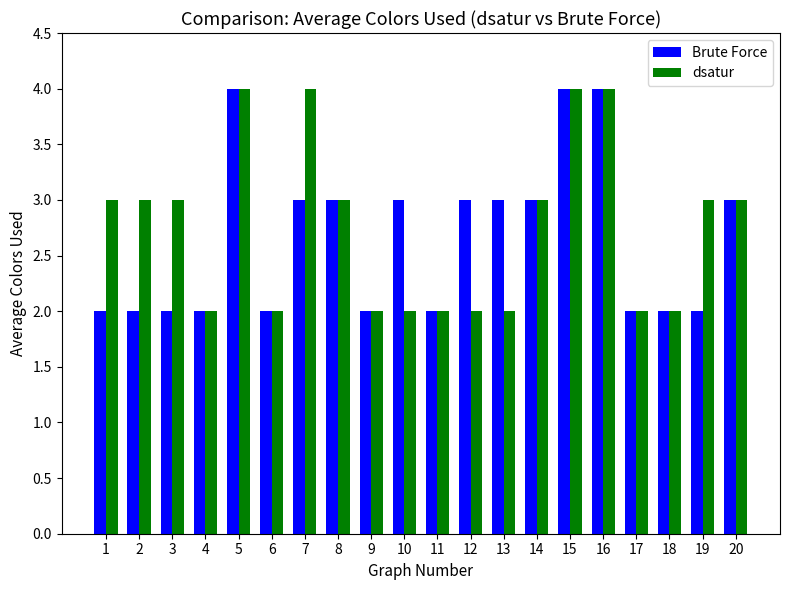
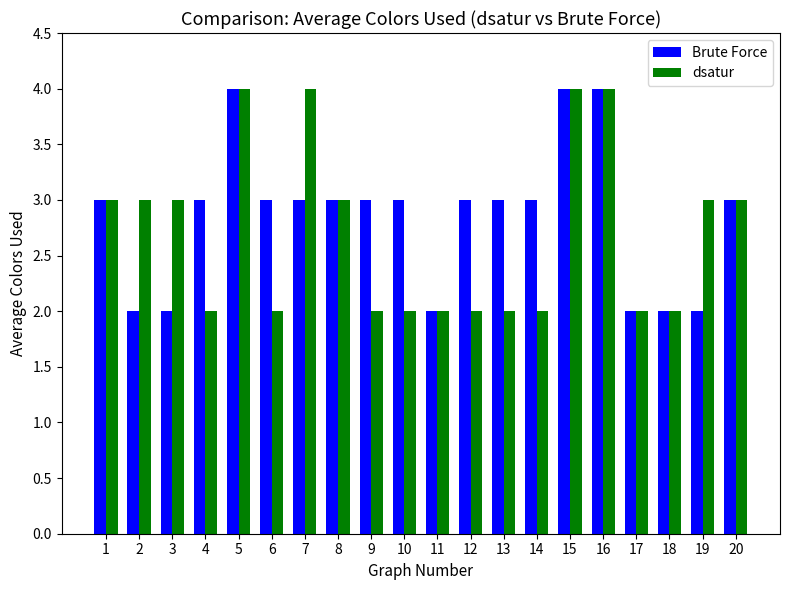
  {
    "Brute Force": {
-     "1": 2,
+     "1": 3,
      "2": 2,
      "3": 2,
-     "4": 2,
+     "4": 3,
      "5": 4,
-     "6": 2,
+     "6": 3,
      "7": 3,
      "8": 3,
-     "9": 2,
+     "9": 3,
      "10": 3,
      "11": 2,
      "12": 3,
      "13": 3,
      "14": 3,
      "15": 4,
      "16": 4,
      "17": 2,
      "18": 2,
      "19": 2,
      "20": 3
    },
    "dsatur": {
      "1": 3,
      "2": 3,
      "3": 3,
      "4": 2,
      "5": 4,
      "6": 2,
      "7": 4,
      "8": 3,
      "9": 2,
      "10": 2,
      "11": 2,
      "12": 2,
      "13": 2,
-     "14": 3,
+     "14": 2,
      "15": 4,
      "16": 4,
      "17": 2,
      "18": 2,
      "19": 3,
      "20": 3
    }
  }
